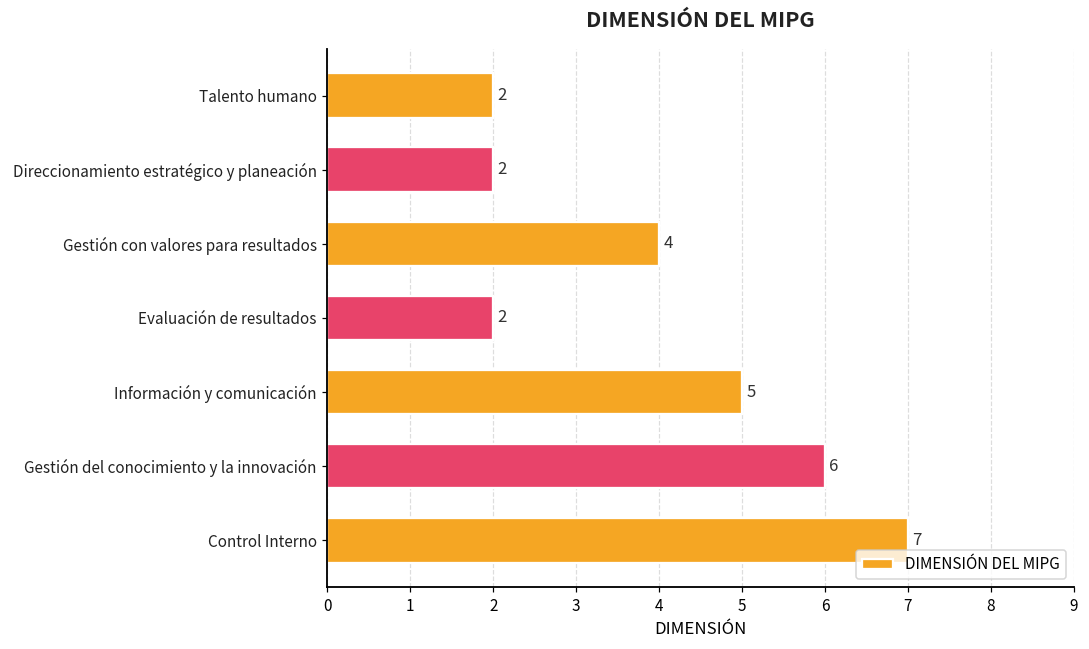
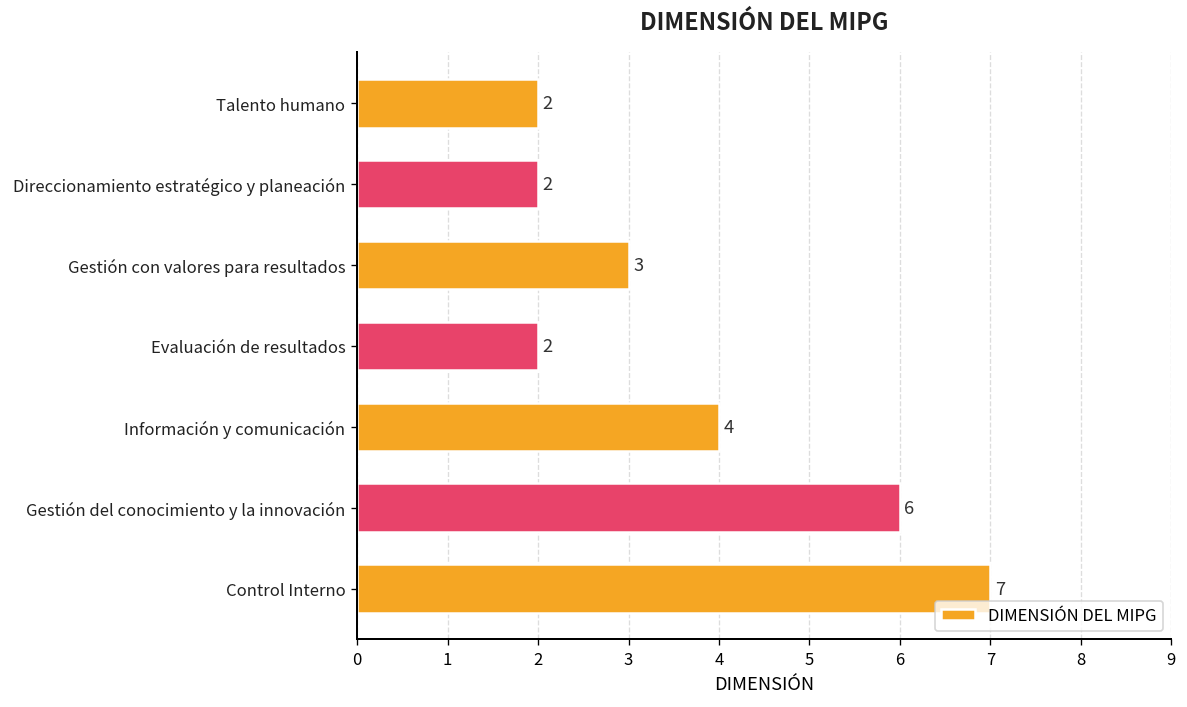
  {
    "Talento humano": 2,
    "Direccionamiento estratégico y planeación": 2,
-   "Gestión con valores para resultados": 4,
+   "Gestión con valores para resultados": 3,
    "Evaluación de resultados": 2,
-   "Información y comunicación": 5,
+   "Información y comunicación": 4,
    "Gestión del conocimiento y la innovación": 6,
    "Control Interno": 7
  }
